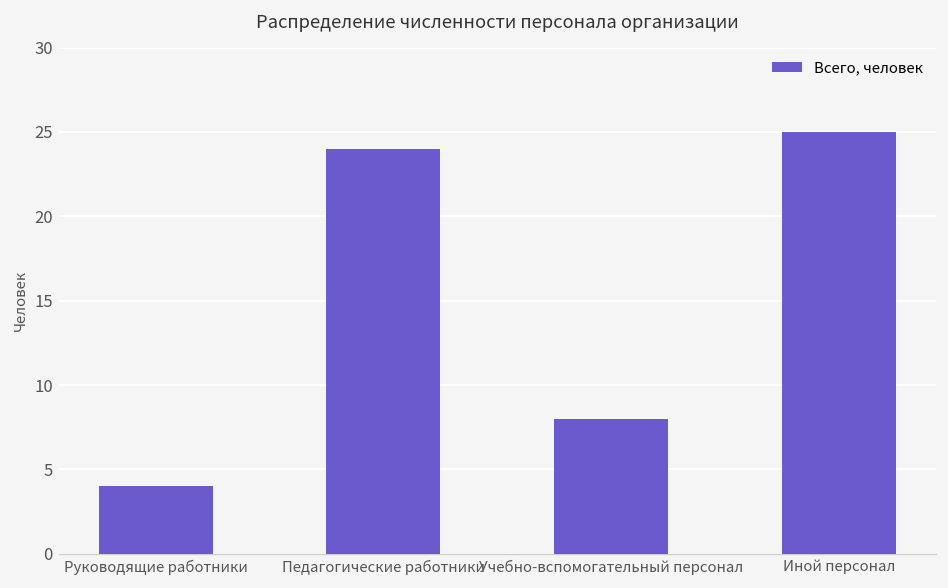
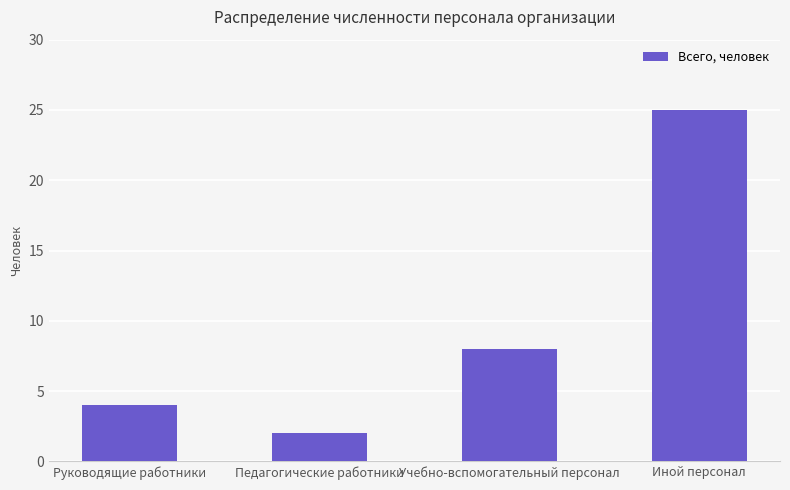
  {
    "Руководящие работники": 4,
-   "Педагогические работники": 24,
+   "Педагогические работники": 2,
    "Учебно-вспомогательный персонал": 8,
    "Иной персонал": 25
  }
